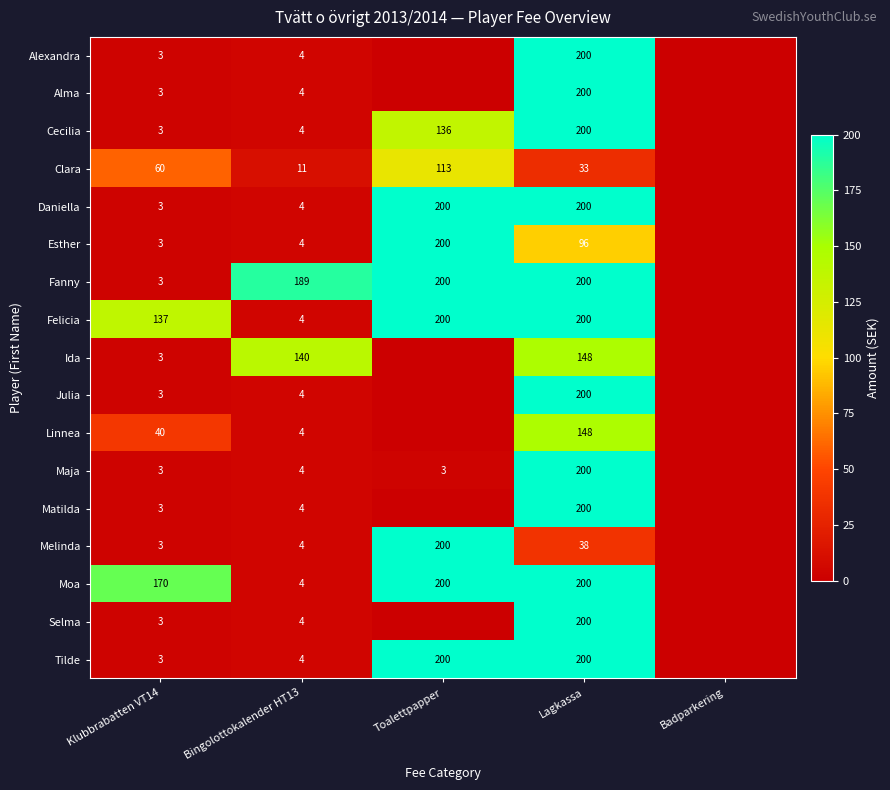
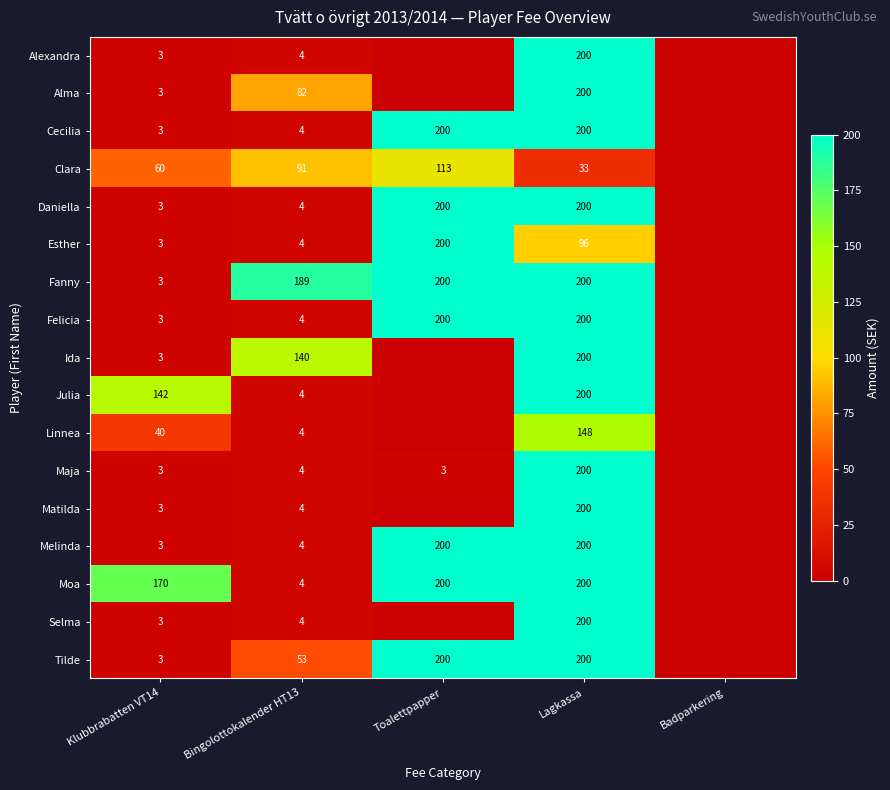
  {
    "Alexandra": {
      "Klubbrabatten VT14": 3,
      "Bingolottokalender HT13": 4,
      "Lagkassa": 200
    },
    "Alma": {
      "Klubbrabatten VT14": 3,
-     "Bingolottokalender HT13": 4,
+     "Bingolottokalender HT13": 82,
      "Lagkassa": 200
    },
    "Cecilia": {
      "Klubbrabatten VT14": 3,
      "Bingolottokalender HT13": 4,
-     "Toalettpapper": 136,
+     "Toalettpapper": 200,
      "Lagkassa": 200
    },
    "Clara": {
      "Klubbrabatten VT14": 60,
-     "Bingolottokalender HT13": 11,
+     "Bingolottokalender HT13": 91,
      "Toalettpapper": 113,
      "Lagkassa": 33
    },
    "Daniella": {
      "Klubbrabatten VT14": 3,
      "Bingolottokalender HT13": 4,
      "Toalettpapper": 200,
      "Lagkassa": 200
    },
    "Esther": {
      "Klubbrabatten VT14": 3,
      "Bingolottokalender HT13": 4,
      "Toalettpapper": 200,
      "Lagkassa": 96
    },
    "Fanny": {
      "Klubbrabatten VT14": 3,
      "Bingolottokalender HT13": 189,
      "Toalettpapper": 200,
      "Lagkassa": 200
    },
    "Felicia": {
-     "Klubbrabatten VT14": 137,
+     "Klubbrabatten VT14": 3,
      "Bingolottokalender HT13": 4,
      "Toalettpapper": 200,
      "Lagkassa": 200
    },
    "Ida": {
      "Klubbrabatten VT14": 3,
      "Bingolottokalender HT13": 140,
-     "Lagkassa": 148
+     "Lagkassa": 200
    },
    "Julia": {
-     "Klubbrabatten VT14": 3,
+     "Klubbrabatten VT14": 142,
      "Bingolottokalender HT13": 4,
      "Lagkassa": 200
    },
    "Linnea": {
      "Klubbrabatten VT14": 40,
      "Bingolottokalender HT13": 4,
      "Lagkassa": 148
    },
    "Maja": {
      "Klubbrabatten VT14": 3,
      "Bingolottokalender HT13": 4,
      "Toalettpapper": 3,
      "Lagkassa": 200
    },
    "Matilda": {
      "Klubbrabatten VT14": 3,
      "Bingolottokalender HT13": 4,
      "Lagkassa": 200
    },
    "Melinda": {
      "Klubbrabatten VT14": 3,
      "Bingolottokalender HT13": 4,
      "Toalettpapper": 200,
-     "Lagkassa": 38
+     "Lagkassa": 200
    },
    "Moa": {
      "Klubbrabatten VT14": 170,
      "Bingolottokalender HT13": 4,
      "Toalettpapper": 200,
      "Lagkassa": 200
    },
    "Selma": {
      "Klubbrabatten VT14": 3,
      "Bingolottokalender HT13": 4,
      "Lagkassa": 200
    },
    "Tilde": {
      "Klubbrabatten VT14": 3,
-     "Bingolottokalender HT13": 4,
+     "Bingolottokalender HT13": 53,
      "Toalettpapper": 200,
      "Lagkassa": 200
    }
  }
